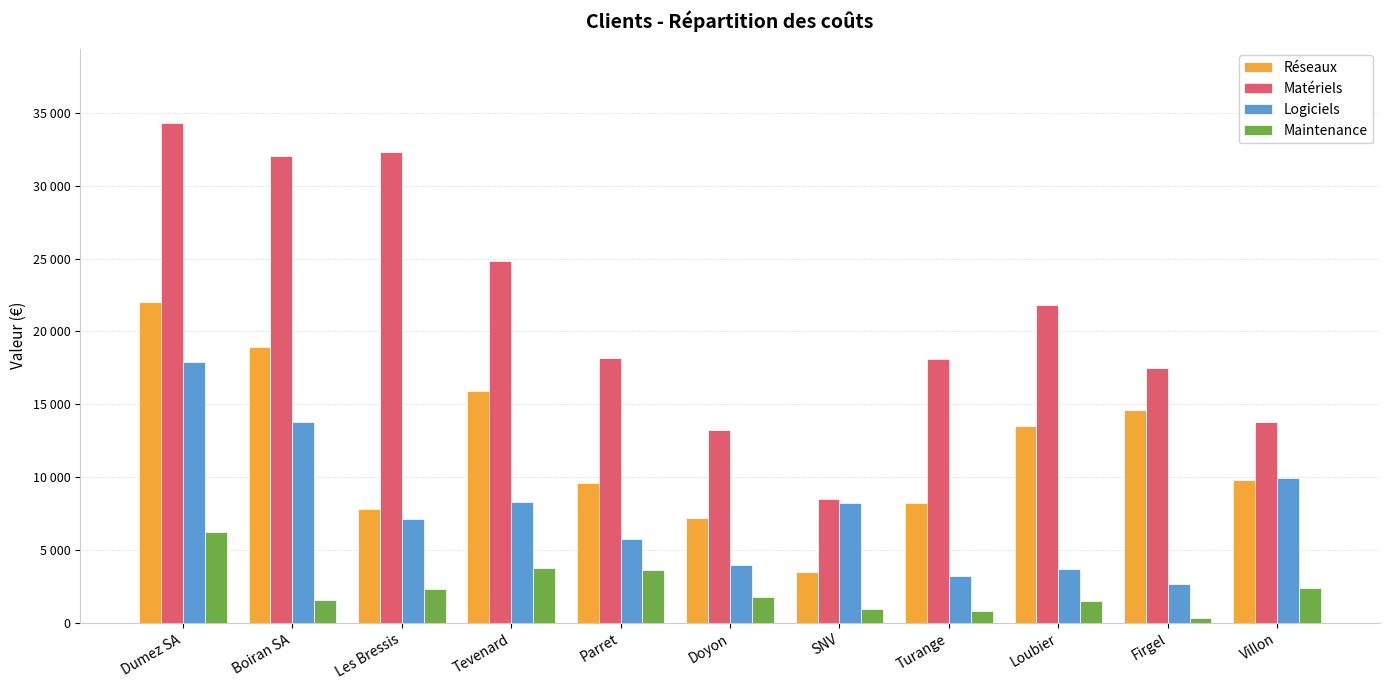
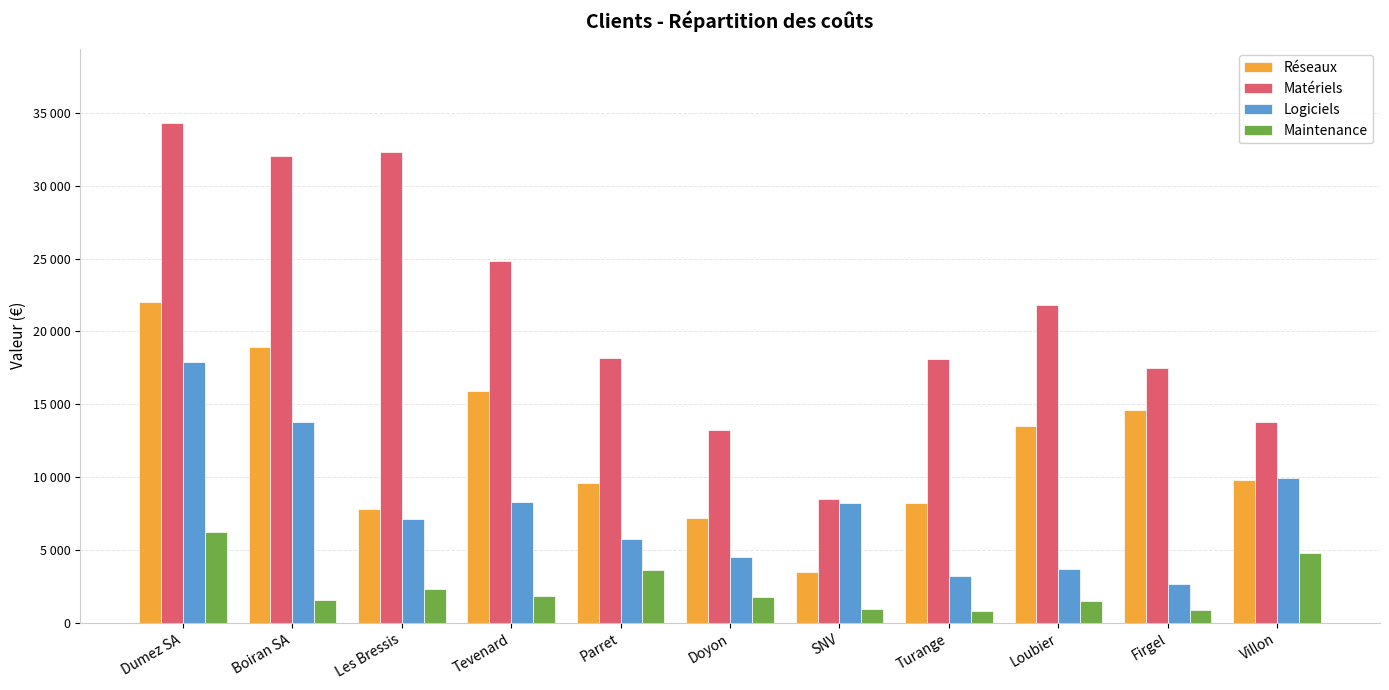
  {
    "Réseaux": {
      "Dumez SA": 22000,
      "Boiran SA": 18900,
      "Les Bressis": 7800,
      "Tevenard": 15900,
      "Parret": 9600,
      "Doyon": 7200,
      "SNV": 3500,
      "Turange": 8200,
      "Loubier": 13500,
      "Firgel": 14600,
      "Villon": 9800
    },
    "Matériels": {
      "Dumez SA": 34300,
      "Boiran SA": 32000,
      "Les Bressis": 32300,
      "Tevenard": 24800,
      "Parret": 18200,
      "Doyon": 13300,
      "SNV": 8500,
      "Turange": 18100,
      "Loubier": 21800,
      "Firgel": 17500,
      "Villon": 13800
    },
    "Logiciels": {
      "Dumez SA": 17900,
      "Boiran SA": 13800,
      "Les Bressis": 7200,
      "Tevenard": 8300,
      "Parret": 5800,
-     "Doyon": 4000,
+     "Doyon": 4600,
      "SNV": 8200,
      "Turange": 3200,
      "Loubier": 3700,
      "Firgel": 2700,
      "Villon": 9900
    },
    "Maintenance": {
      "Dumez SA": 6200,
      "Boiran SA": 1600,
      "Les Bressis": 2300,
-     "Tevenard": 3800,
+     "Tevenard": 1800,
      "Parret": 3600,
      "Doyon": 1800,
      "SNV": 1000,
      "Turange": 800,
      "Loubier": 1500,
-     "Firgel": 300,
-     "Villon": 2400
+     "Firgel": 900,
+     "Villon": 4800
    }
  }
